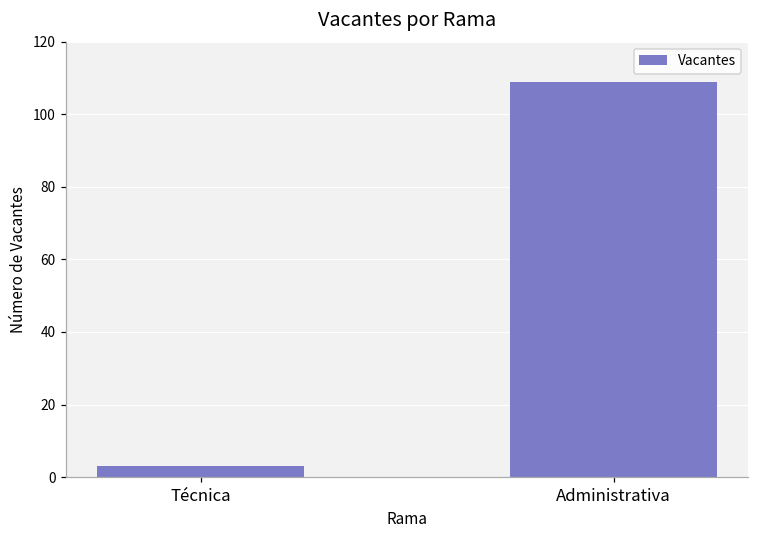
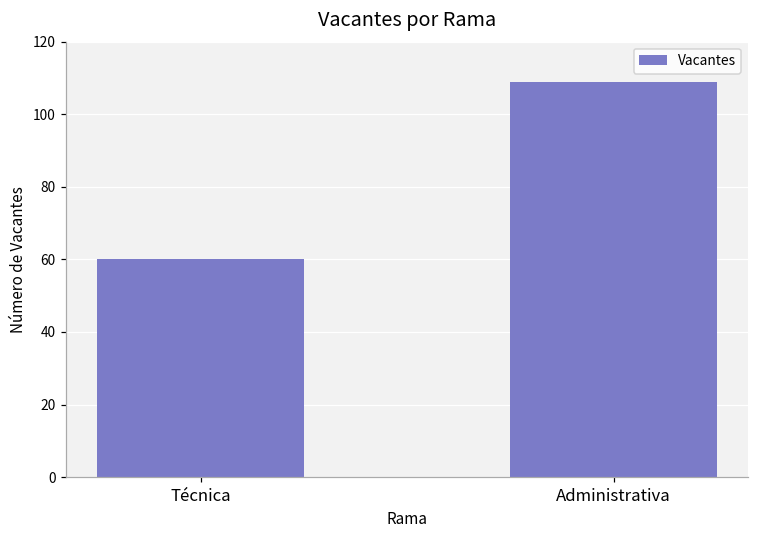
  {
-   "Técnica": 3,
+   "Técnica": 60,
    "Administrativa": 109
  }
